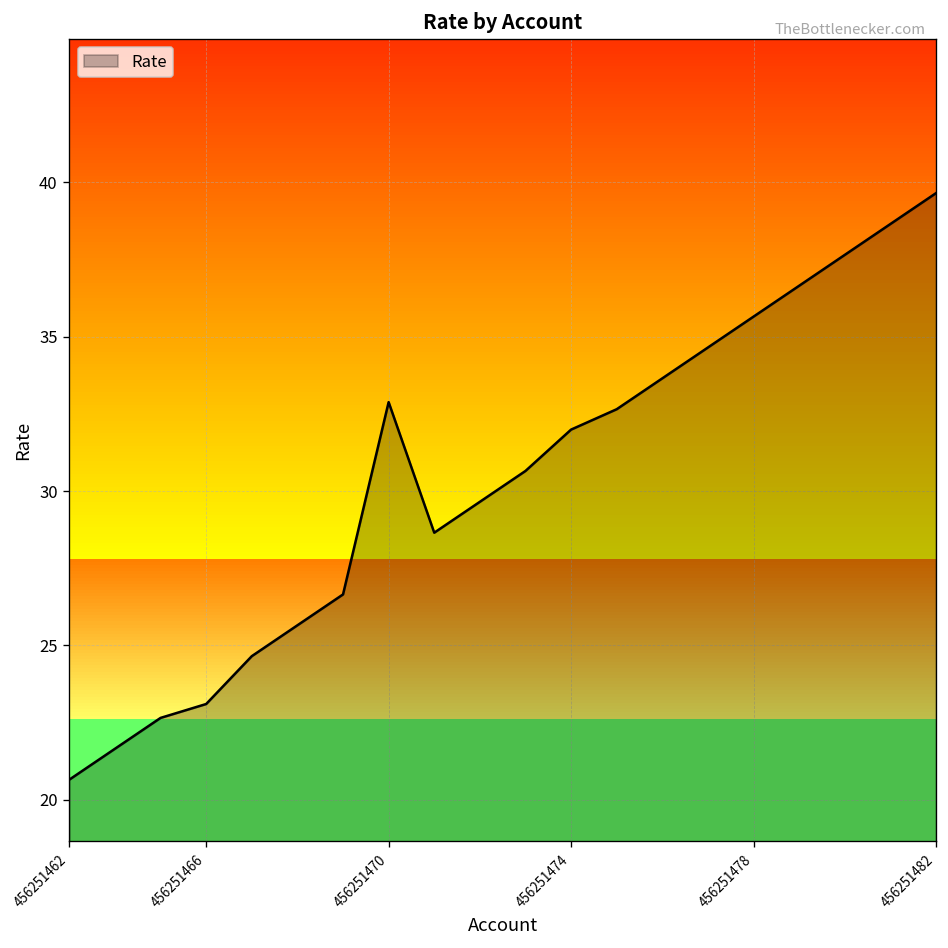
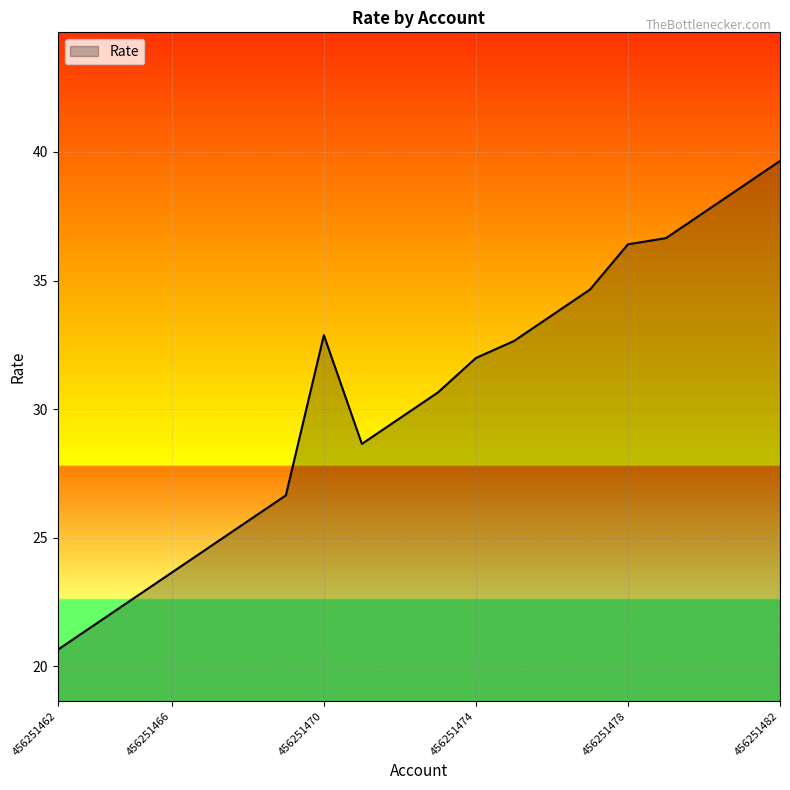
  {
    "456251462": 20.7,
-   "456251466": 23.1,
+   "456251466": 23.7,
    "456251470": 32.9,
    "456251474": 32.0,
-   "456251478": 35.7,
+   "456251478": 36.4,
    "456251482": 39.7
  }
